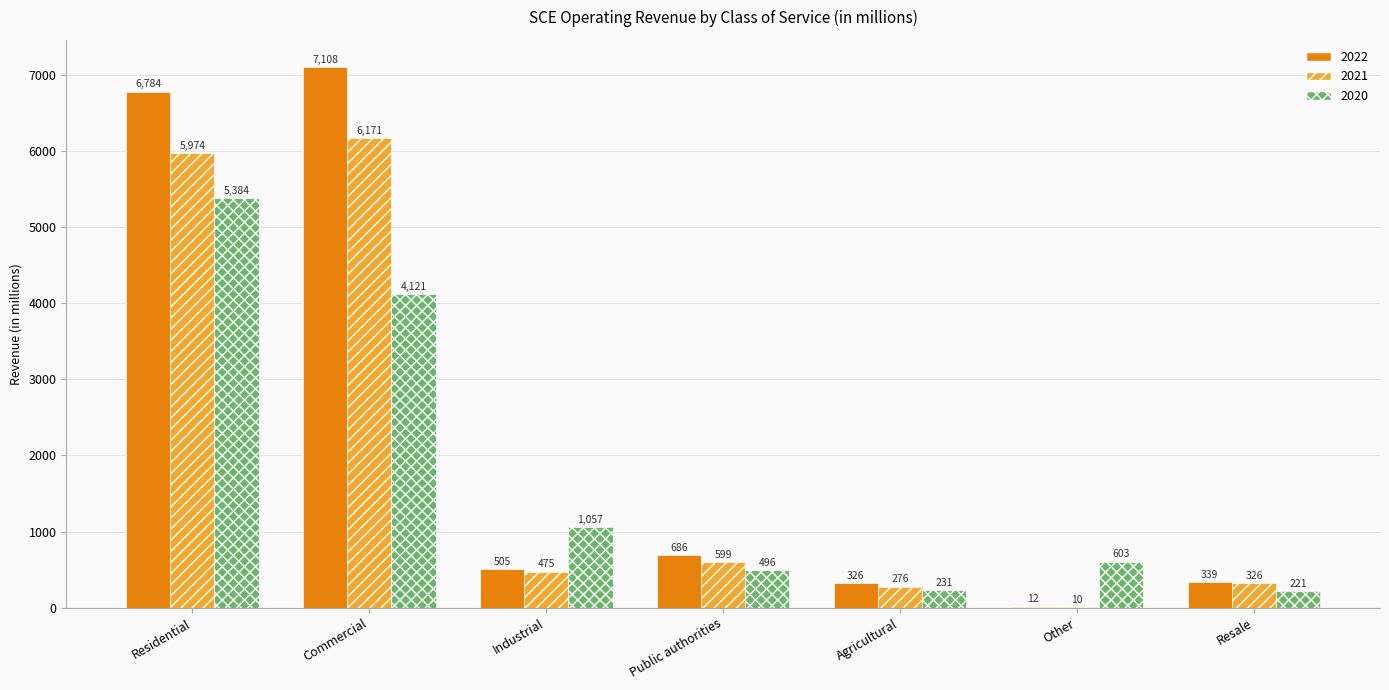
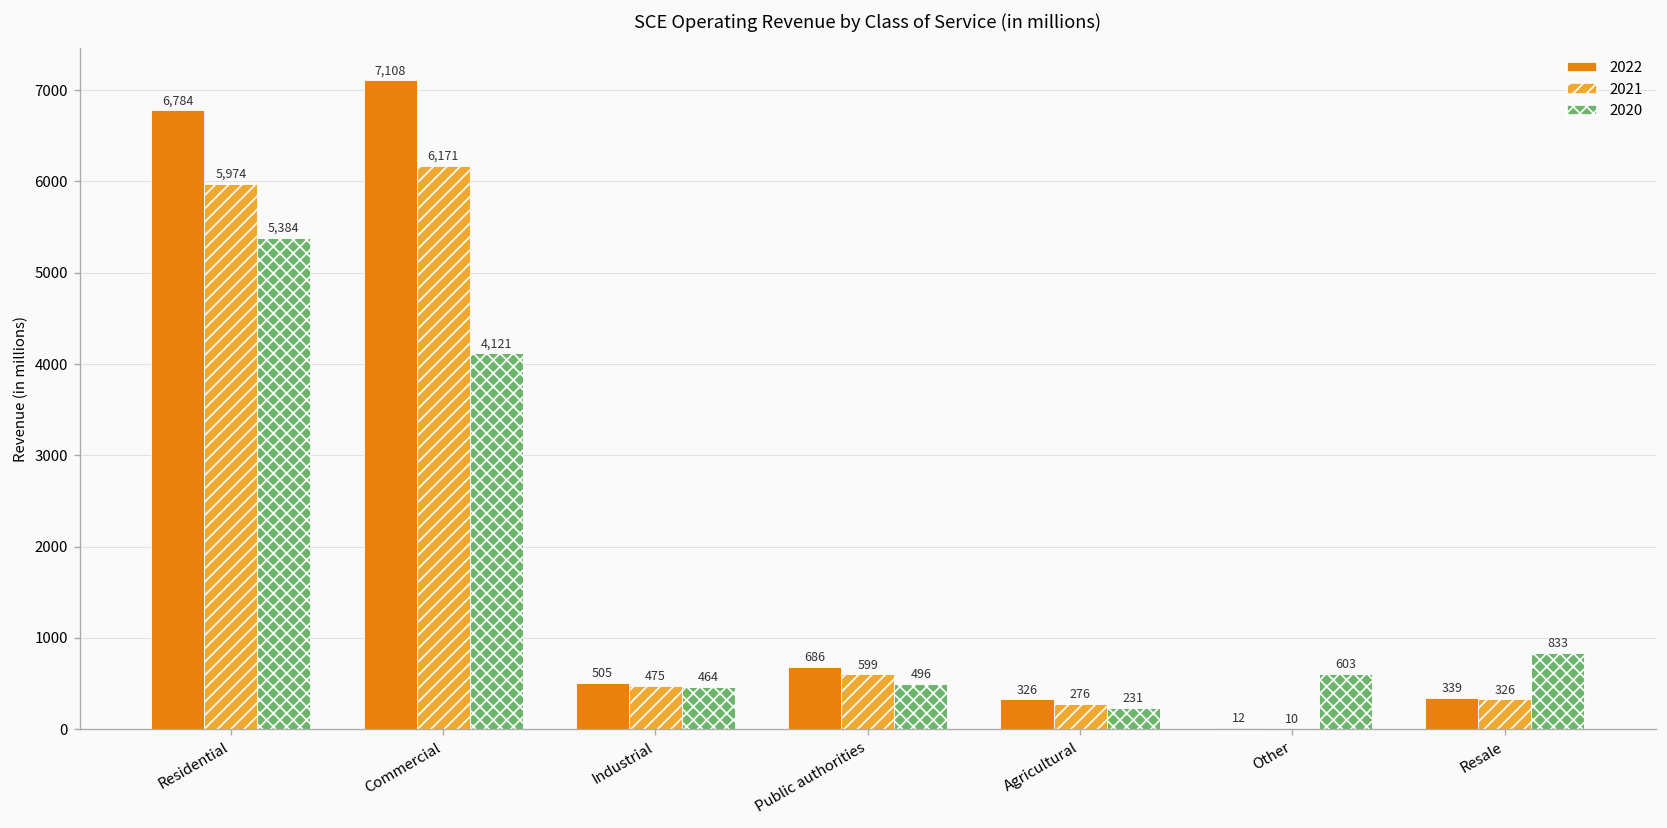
  {
    "2020": {
      "Residential": "5,384",
      "Commercial": "4,121",
-     "Industrial": "1,057",
+     "Industrial": "464",
      "Public authorities": "496",
      "Agricultural": "231",
      "Other": "603",
-     "Resale": "221"
+     "Resale": "833"
    }
  }
